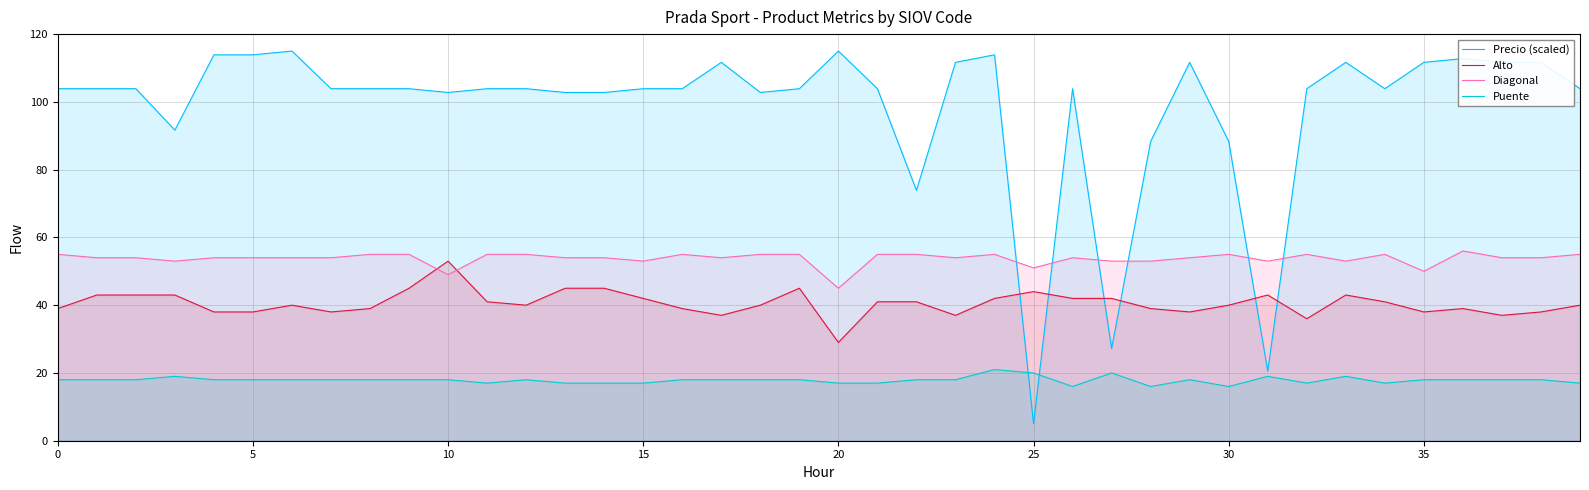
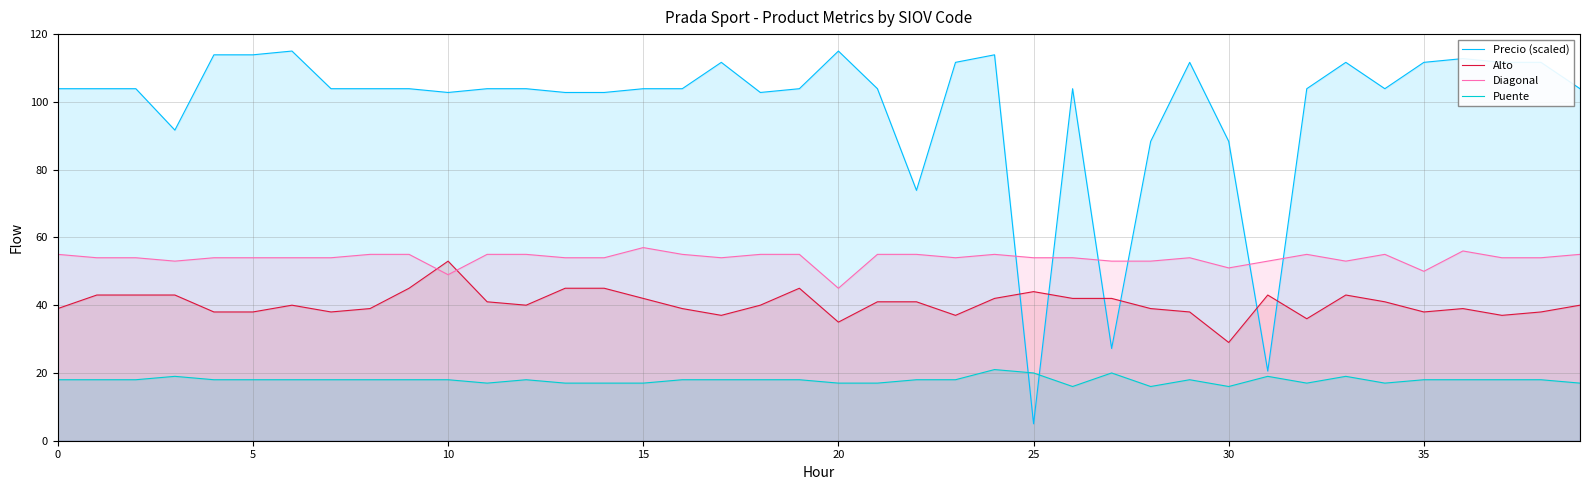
  {
    "Alto": {
      "0": 39,
      "5": 38,
      "10": 53,
      "15": 42,
-     "20": 29,
+     "20": 35,
      "25": 44,
-     "30": 40,
+     "30": 29,
      "35": 38
    },
    "Diagonal": {
      "0": 55,
      "5": 54,
      "10": 49,
-     "15": 53,
+     "15": 57,
      "20": 45,
-     "25": 51,
-     "30": 55,
+     "25": 54,
+     "30": 51,
      "35": 50
    }
  }
